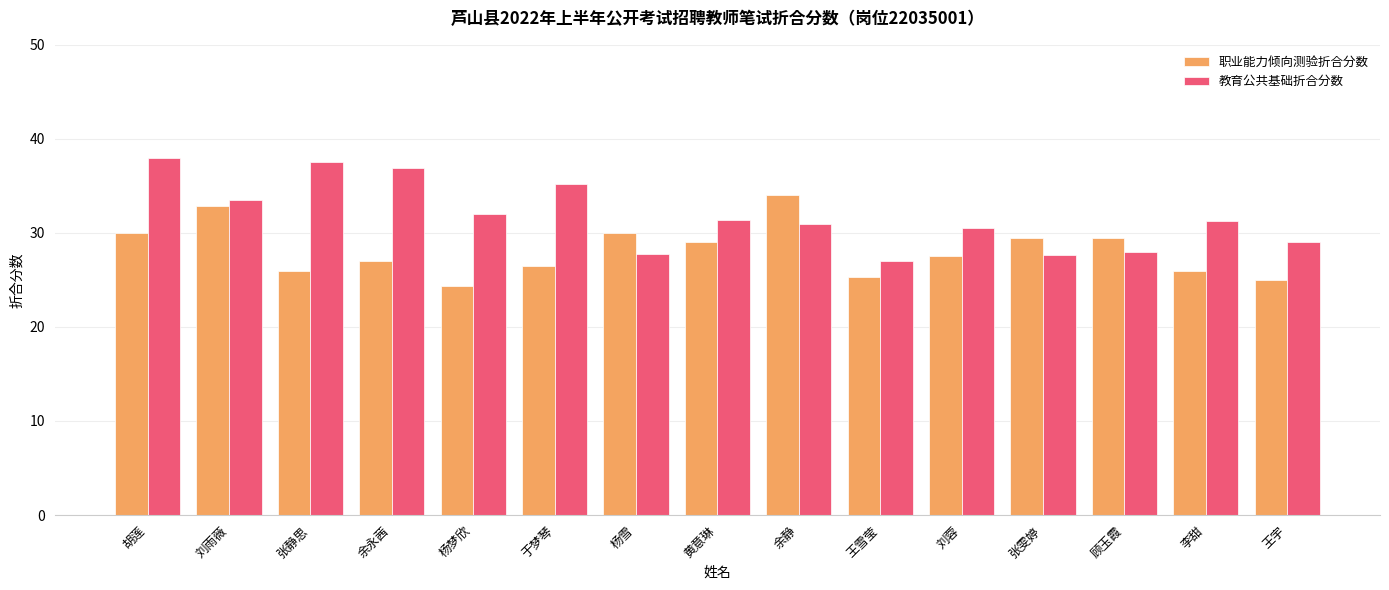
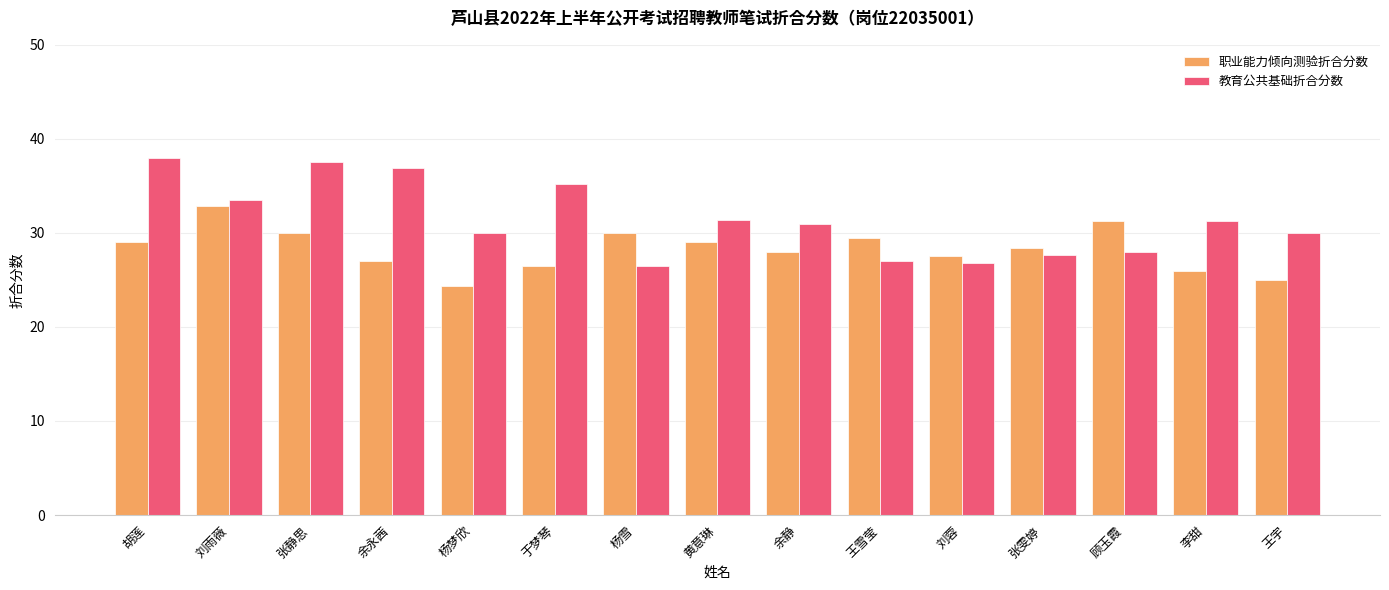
  {
    "职业能力倾向测验折合分数": {
-     "胡莲": 30,
+     "胡莲": 29,
      "刘雨薇": 33,
-     "张静思": 26,
+     "张静思": 30,
      "余永茜": 27,
      "杨梦欣": 24,
      "于梦琴": 27,
      "杨雪": 30,
      "黄意琳": 29,
-     "余静": 34,
-     "王雪莹": 25,
+     "余静": 28,
+     "王雪莹": 30,
      "刘蓉": 28,
-     "张雯婷": 30,
-     "顾玉霞": 30,
+     "张雯婷": 28,
+     "顾玉霞": 31,
      "李甜": 26,
      "王宇": 25
    },
    "教育公共基础折合分数": {
      "胡莲": 38,
      "刘雨薇": 34,
      "张静思": 38,
      "余永茜": 37,
-     "杨梦欣": 32,
+     "杨梦欣": 30,
      "于梦琴": 35,
-     "杨雪": 28,
+     "杨雪": 26,
      "黄意琳": 31,
      "余静": 31,
      "王雪莹": 27,
-     "刘蓉": 31,
+     "刘蓉": 27,
      "张雯婷": 28,
      "顾玉霞": 28,
      "李甜": 31,
-     "王宇": 29
+     "王宇": 30
    }
  }
